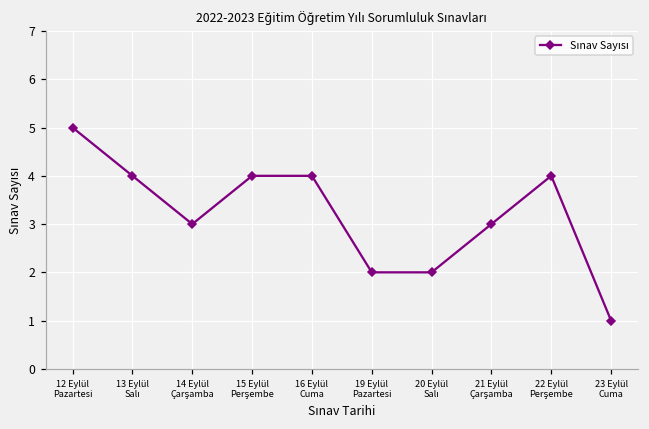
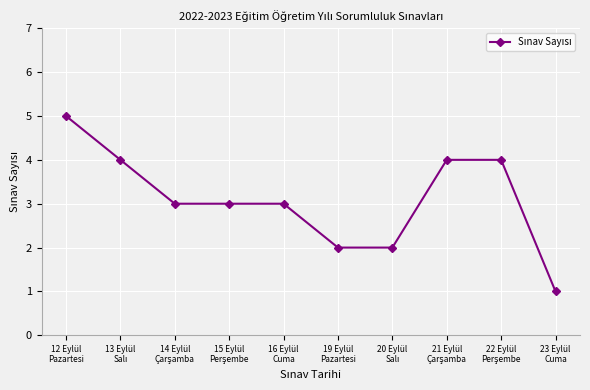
  {
    "12 Eylül Pazartesi": 5,
    "13 Eylül Salı": 4,
    "14 Eylül Çarşamba": 3,
-   "15 Eylül Perşembe": 4,
-   "16 Eylül Cuma": 4,
+   "15 Eylül Perşembe": 3,
+   "16 Eylül Cuma": 3,
    "19 Eylül Pazartesi": 2,
    "20 Eylül Salı": 2,
-   "21 Eylül Çarşamba": 3,
+   "21 Eylül Çarşamba": 4,
    "22 Eylül Perşembe": 4,
    "23 Eylül Cuma": 1
  }
